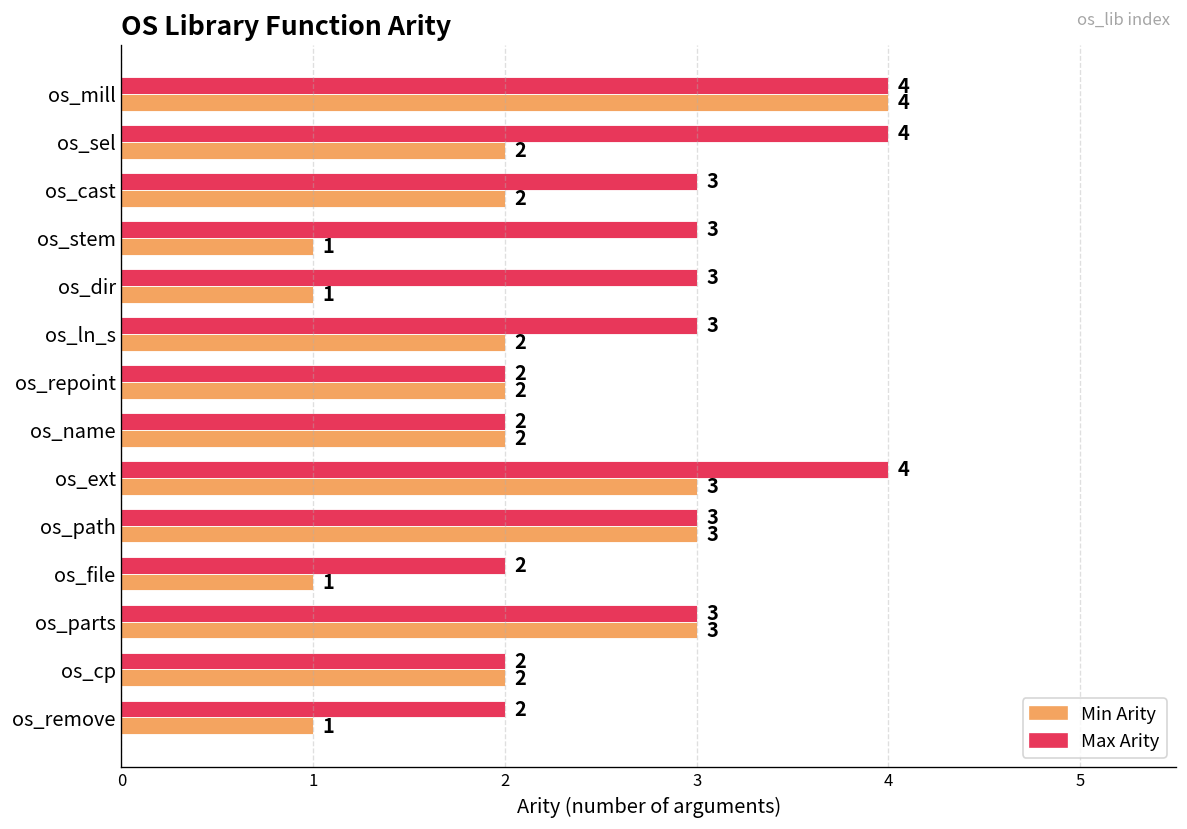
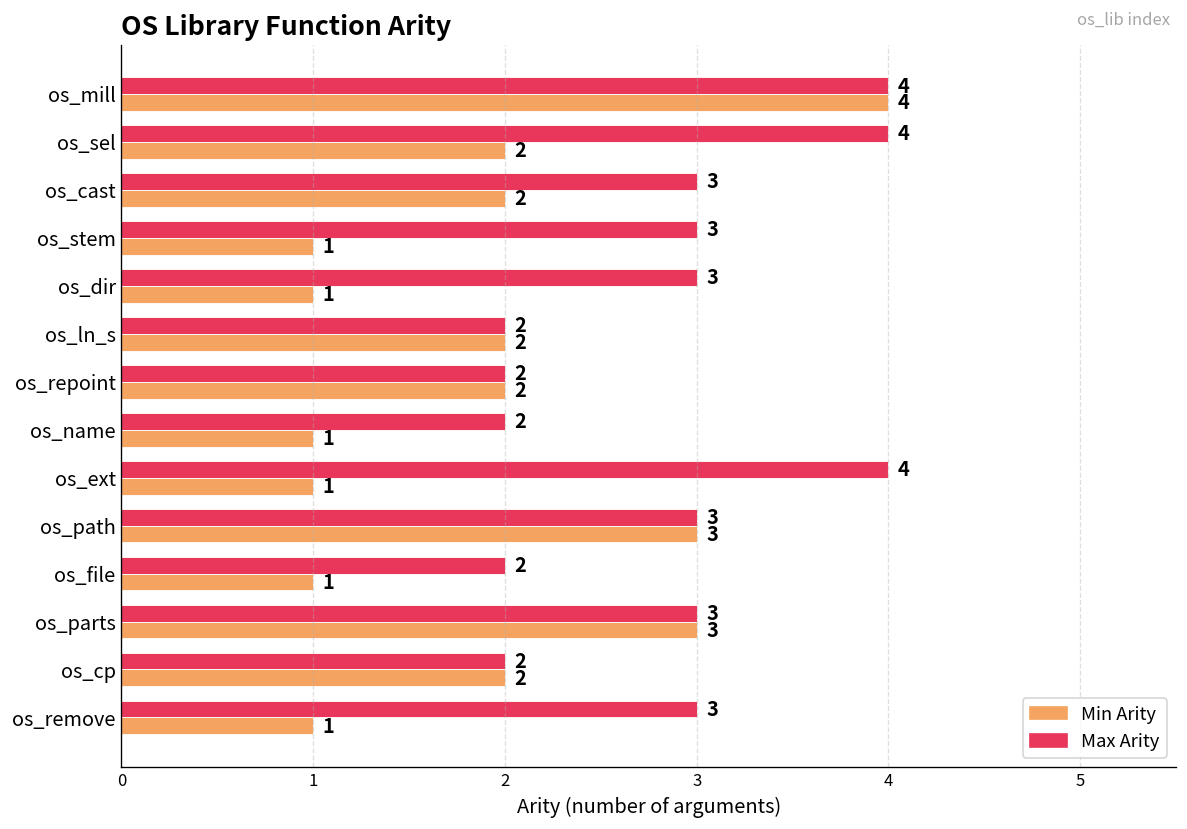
  {
    "Max Arity": {
      "os_sel": 4,
      "os_cast": 3,
      "os_stem": 3,
      "os_dir": 3,
-     "os_ln_s": 3,
+     "os_ln_s": 2,
      "os_name": 2,
      "os_ext": 4,
      "os_file": 2,
-     "os_remove": 2
+     "os_remove": 3
    },
    "Min Arity": {
      "os_sel": 2,
      "os_cast": 2,
      "os_stem": 1,
      "os_dir": 1,
-     "os_name": 2,
-     "os_ext": 3,
+     "os_name": 1,
+     "os_ext": 1,
      "os_file": 1,
      "os_remove": 1
    }
  }
